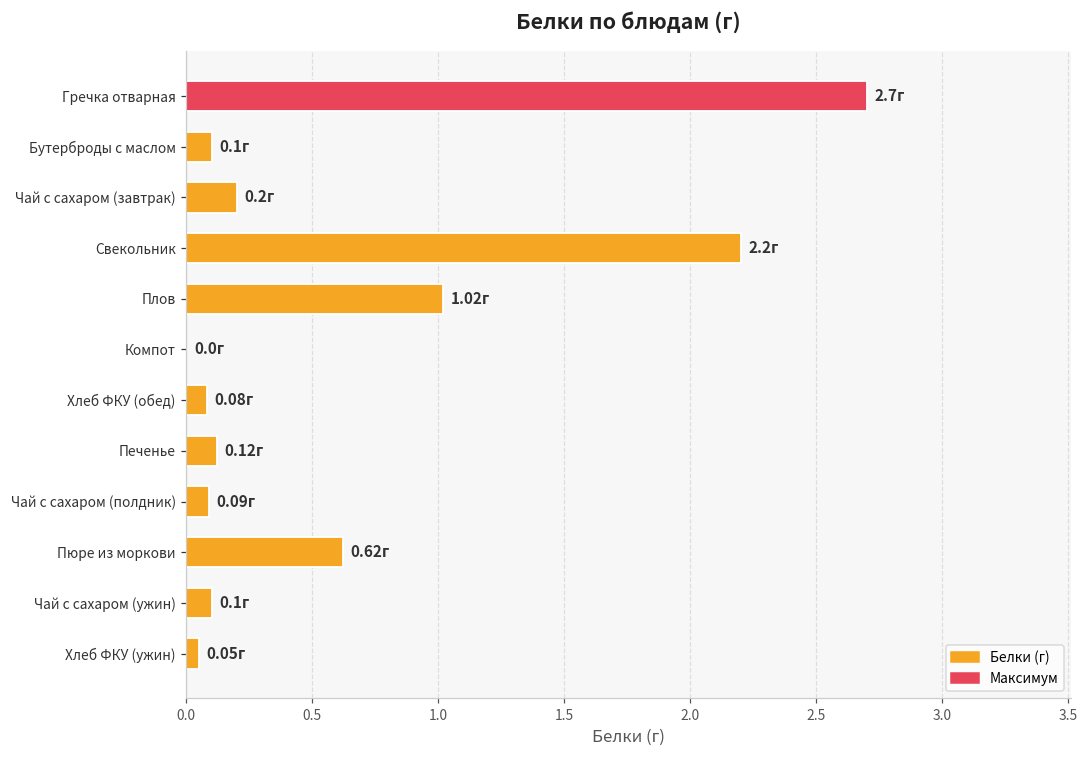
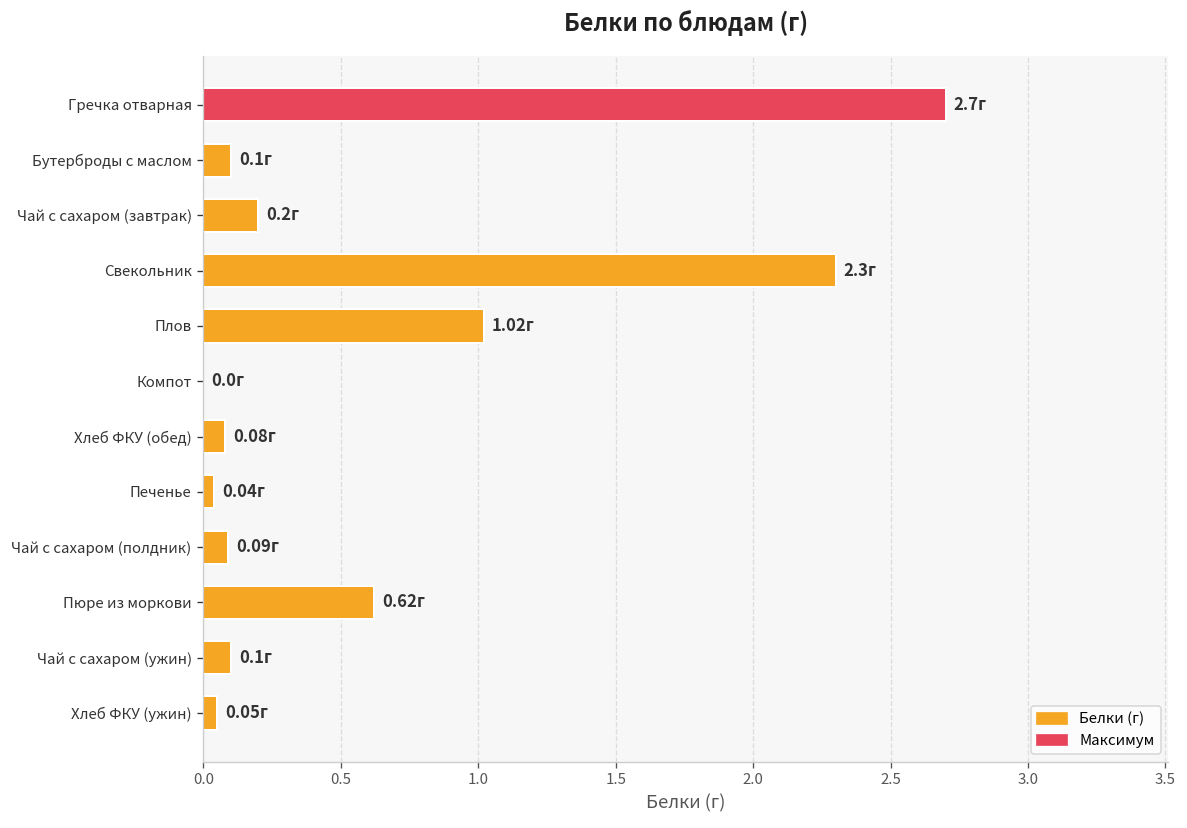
  {
    "Гречка отварная": "2.7г",
    "Бутерброды с маслом": "0.1г",
    "Чай с сахаром (завтрак)": "0.2г",
-   "Свекольник": "2.2г",
+   "Свекольник": "2.3г",
    "Плов": "1.02г",
    "Компот": "0.0г",
    "Хлеб ФКУ (обед)": "0.08г",
-   "Печенье": "0.12г",
+   "Печенье": "0.04г",
    "Чай с сахаром (полдник)": "0.09г",
    "Пюре из моркови": "0.62г",
    "Чай с сахаром (ужин)": "0.1г",
    "Хлеб ФКУ (ужин)": "0.05г"
  }
